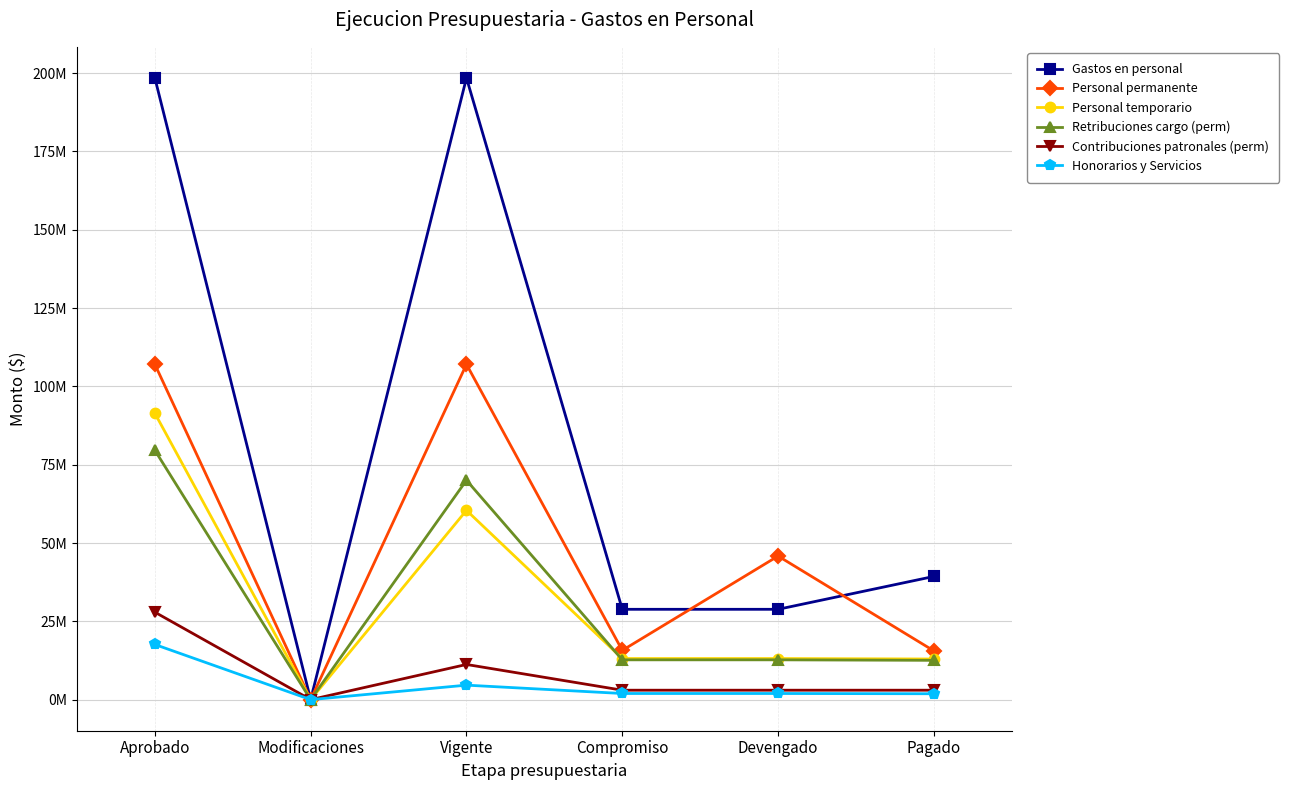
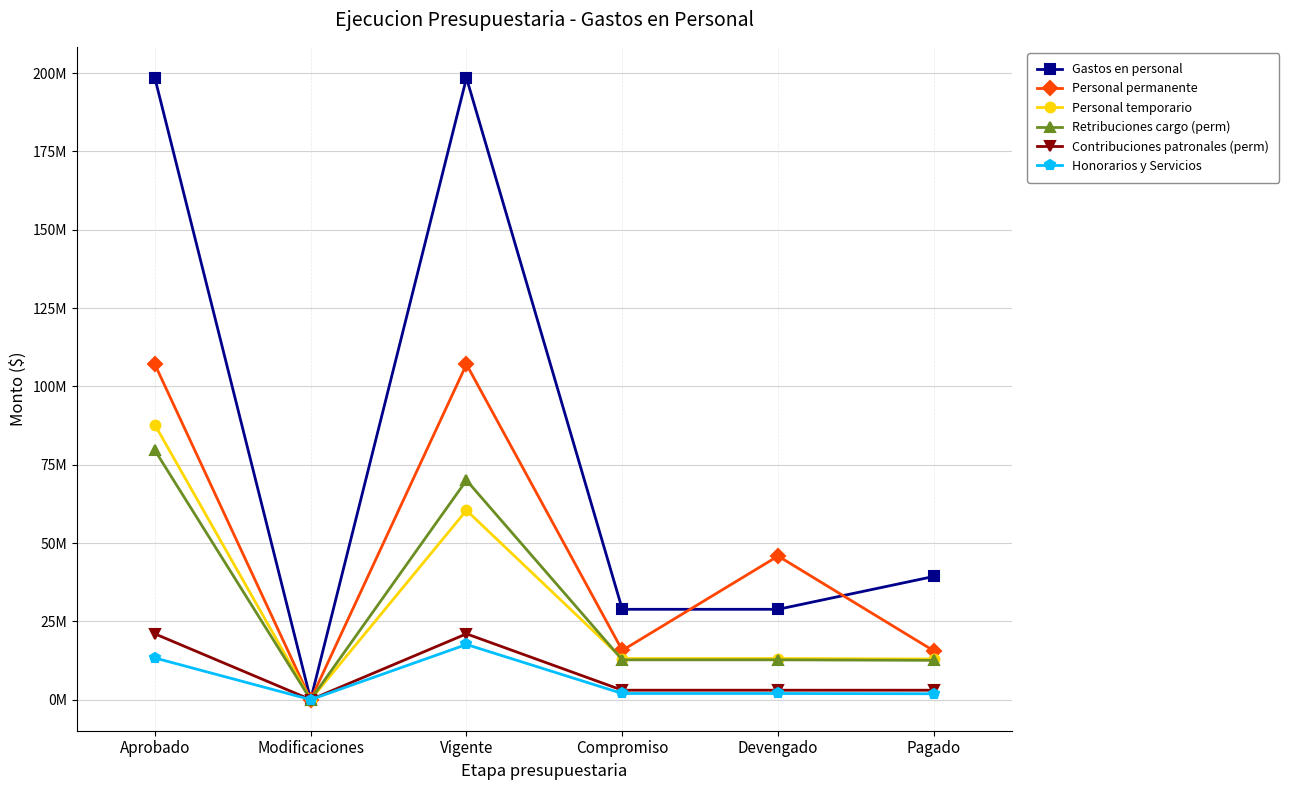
  {
    "Gastos en personal": {
      "Aprobado": 198000000,
      "Vigente": 198000000,
      "Compromiso": 29000000,
      "Devengado": 29000000,
      "Pagado": 39000000
    },
    "Personal permanente": {
      "Aprobado": 107000000,
      "Vigente": 107000000,
      "Compromiso": 16000000,
      "Devengado": 46000000,
      "Pagado": 16000000
    },
    "Personal temporario": {
-     "Aprobado": 91000000,
+     "Aprobado": 88000000,
      "Vigente": 60000000
    },
    "Retribuciones cargo (perm)": {
      "Aprobado": 80000000,
      "Vigente": 70000000
    },
    "Contribuciones patronales (perm)": {
-     "Aprobado": 28000000,
-     "Vigente": 11000000,
+     "Aprobado": 21000000,
+     "Vigente": 21000000,
      "Compromiso": 3000000,
      "Devengado": 3000000,
      "Pagado": 3000000
    },
    "Honorarios y Servicios": {
-     "Aprobado": 18000000,
-     "Vigente": 5000000,
+     "Aprobado": 13000000,
+     "Vigente": 18000000,
      "Compromiso": 2000000,
      "Devengado": 2000000,
      "Pagado": 2000000
    }
  }
